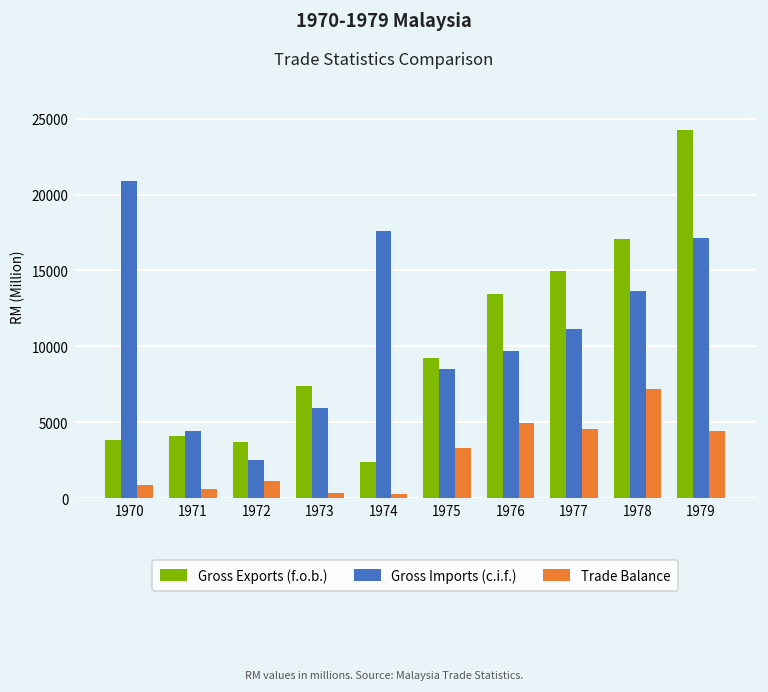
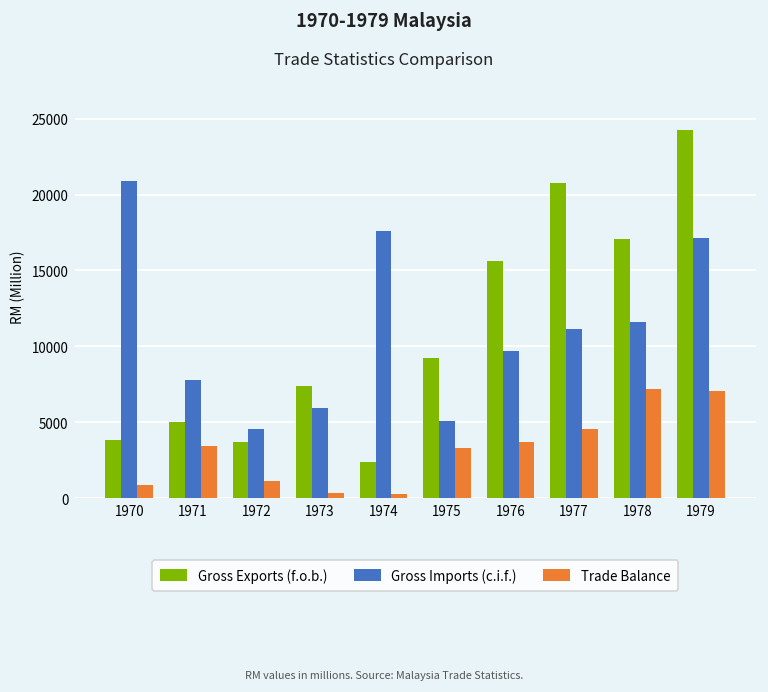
  {
    "Gross Exports (f.o.b.)": {
      "1970": 3800,
-     "1971": 4100,
+     "1971": 5000,
      "1972": 3700,
      "1973": 7400,
      "1974": 2400,
      "1975": 9200,
-     "1976": 13400,
-     "1977": 15000,
+     "1976": 15700,
+     "1977": 20800,
      "1978": 17100,
      "1979": 24200
    },
    "Gross Imports (c.i.f.)": {
      "1970": 20900,
-     "1971": 4400,
-     "1972": 2500,
+     "1971": 7800,
+     "1972": 4500,
      "1973": 5900,
      "1974": 17600,
-     "1975": 8500,
+     "1975": 5100,
      "1976": 9700,
      "1977": 11200,
-     "1978": 13600,
+     "1978": 11600,
      "1979": 17200
    },
    "Trade Balance": {
      "1970": 900,
-     "1971": 600,
+     "1971": 3400,
      "1972": 1200,
      "1973": 400,
      "1974": 300,
      "1975": 3300,
-     "1976": 4900,
+     "1976": 3700,
      "1977": 4600,
      "1978": 7200,
-     "1979": 4400
+     "1979": 7100
    }
  }
